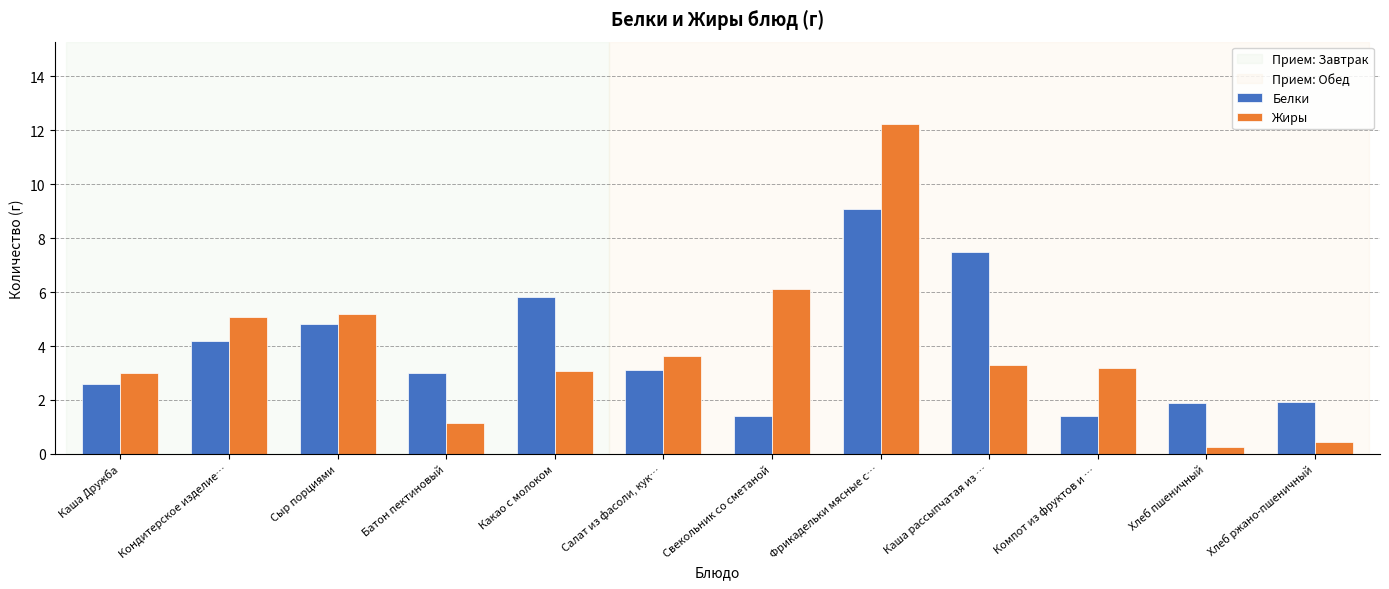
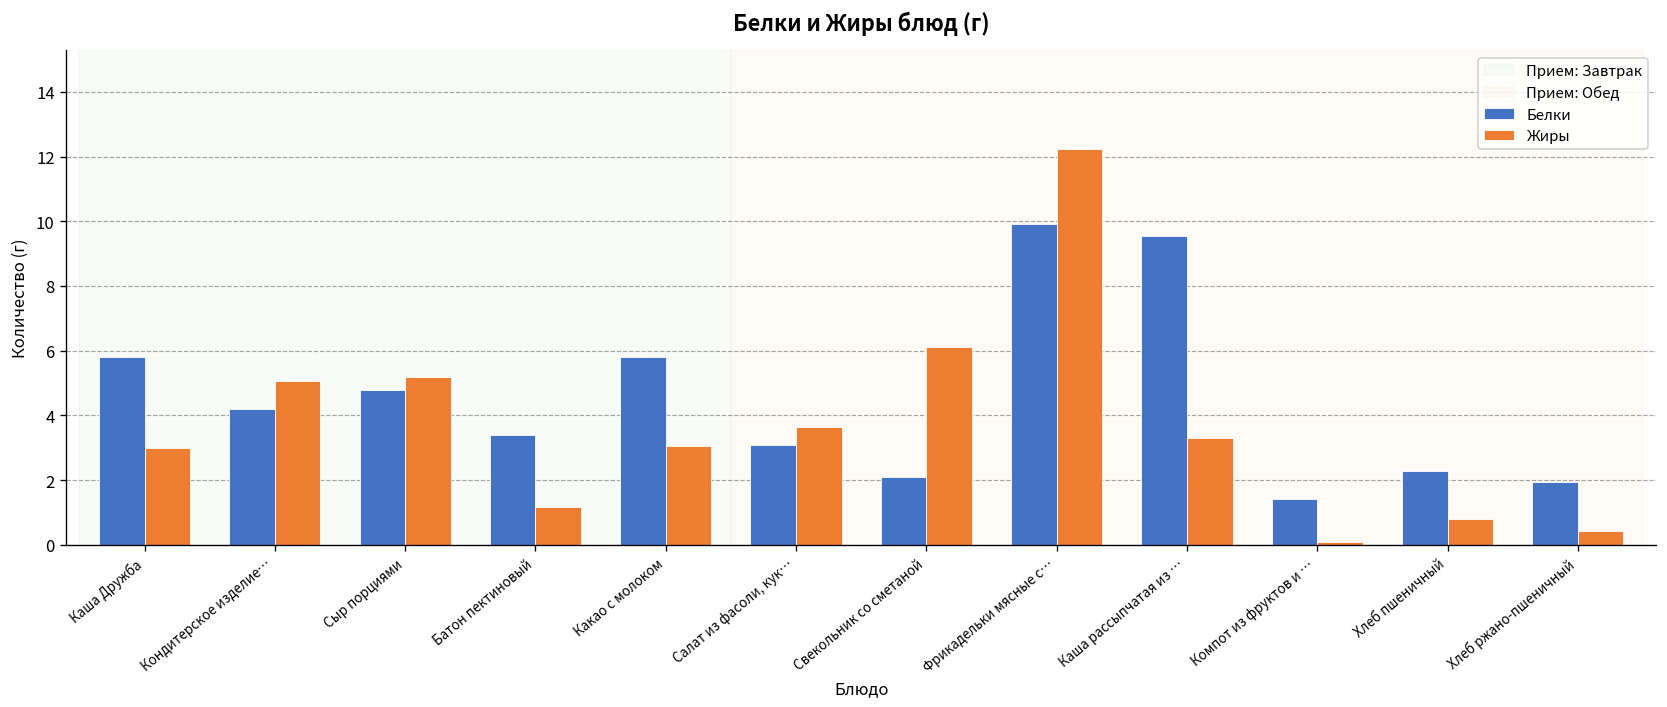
  {
    "Белки": {
-     "Каша Дружба": 2.6,
+     "Каша Дружба": 5.8,
      "Кондитерское изделие…": 4.2,
      "Сыр порциями": 4.8,
-     "Батон пектиновый": 3.0,
+     "Батон пектиновый": 3.4,
      "Какао с молоком": 5.8,
      "Салат из фасоли, кук…": 3.1,
-     "Свекольник со сметаной": 1.4,
-     "Фрикадельки мясные с…": 9.1,
-     "Каша рассыпчатая из …": 7.5,
+     "Свекольник со сметаной": 2.1,
+     "Фрикадельки мясные с…": 9.9,
+     "Каша рассыпчатая из …": 9.6,
      "Компот из фруктов и …": 1.4,
-     "Хлеб пшеничный": 1.9,
+     "Хлеб пшеничный": 2.3,
      "Хлеб ржано-пшеничный": 1.9
    },
    "Жиры": {
      "Каша Дружба": 3.0,
      "Кондитерское изделие…": 5.1,
      "Сыр порциями": 5.2,
      "Батон пектиновый": 1.2,
      "Какао с молоком": 3.1,
      "Салат из фасоли, кук…": 3.6,
      "Свекольник со сметаной": 6.1,
      "Фрикадельки мясные с…": 12.2,
      "Каша рассыпчатая из …": 3.3,
-     "Компот из фруктов и …": 3.2,
-     "Хлеб пшеничный": 0.2,
+     "Компот из фруктов и …": 0.1,
+     "Хлеб пшеничный": 0.8,
      "Хлеб ржано-пшеничный": 0.4
    }
  }
